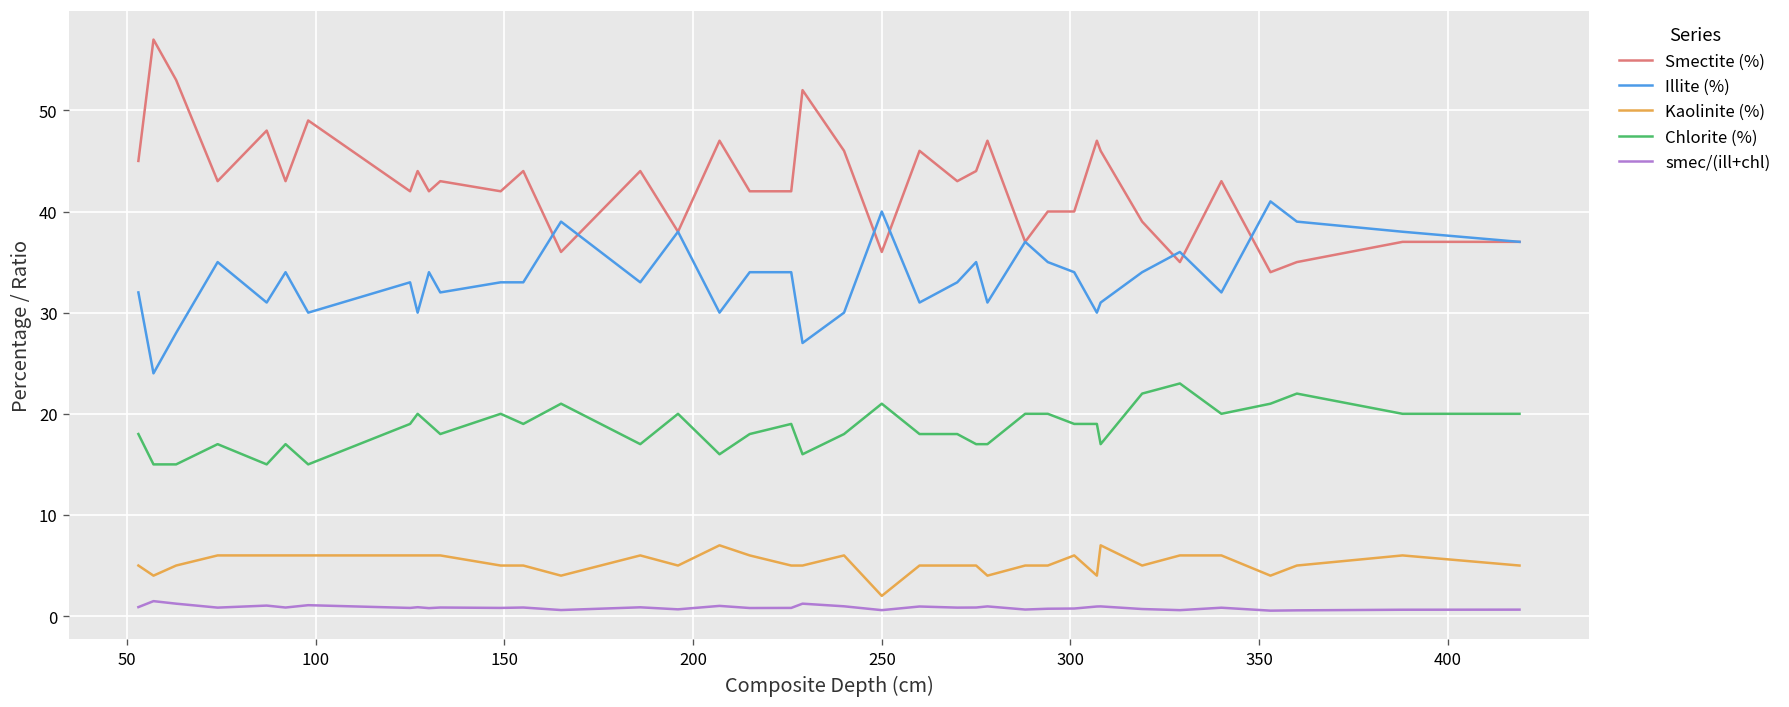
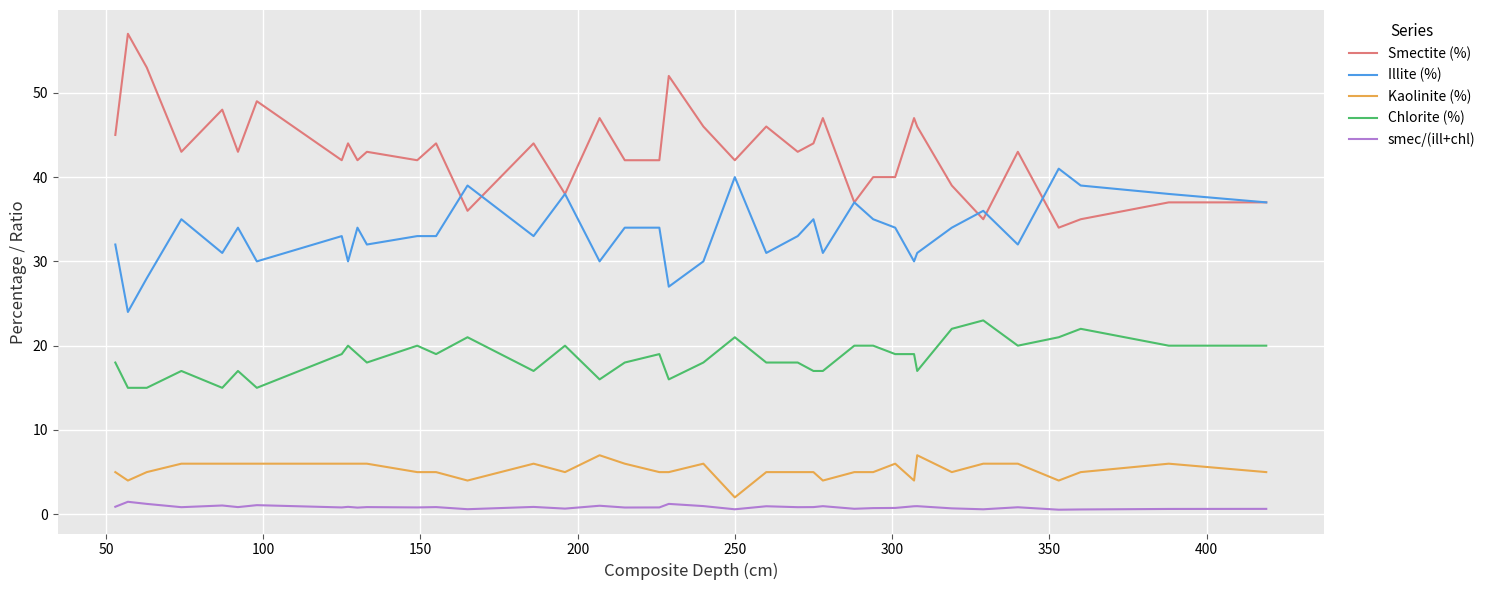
  {
    "Smectite (%)": {
-     "250": 36
+     "250": 42
    },
    "Illite (%)": {
      "250": 40
    },
    "Kaolinite (%)": {
      "250": 2
    },
    "Chlorite (%)": {
      "250": 21
    },
    "smec/(ill+chl)": {
      "250": 1
    }
  }
